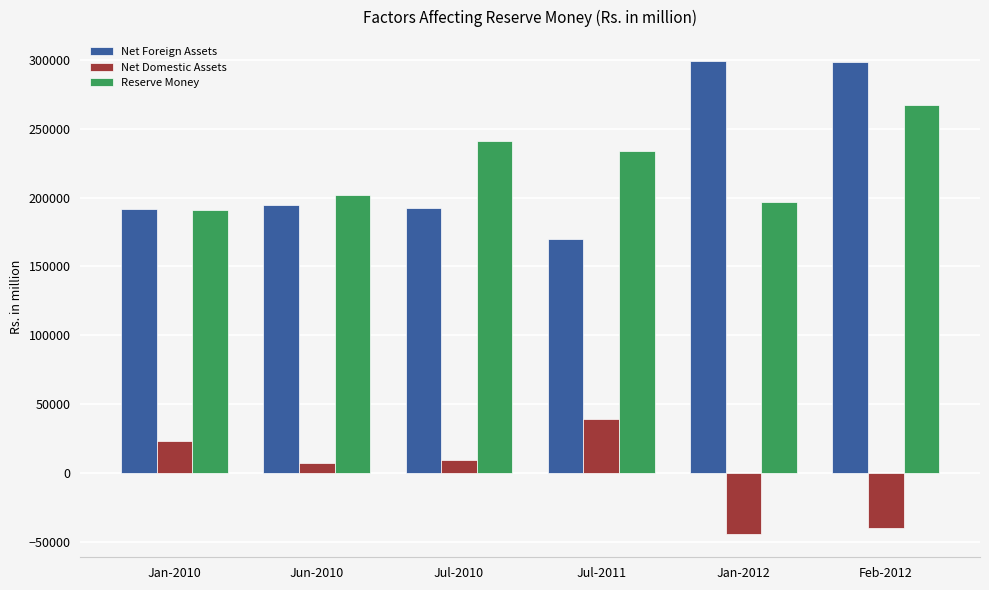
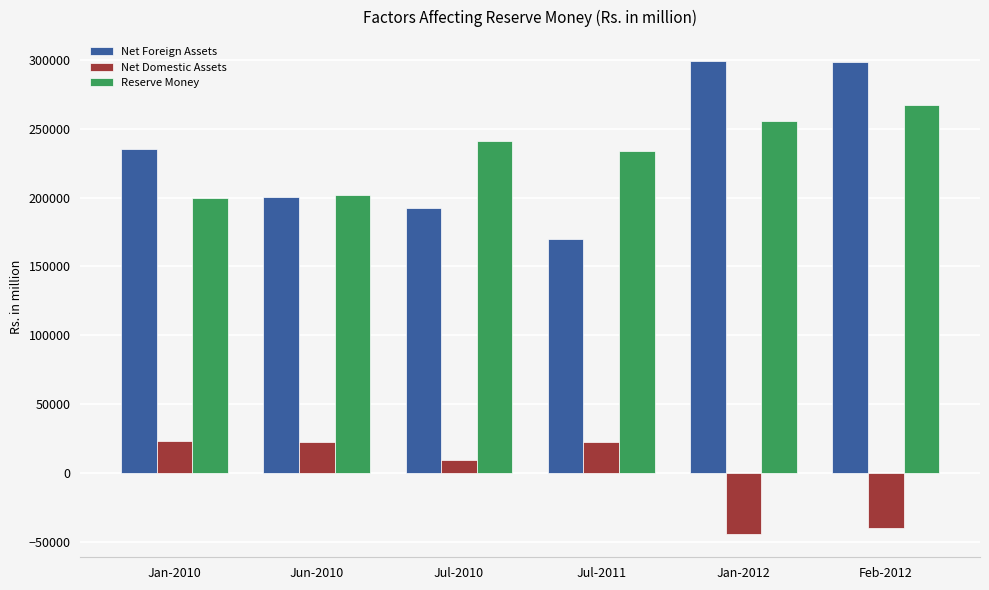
  {
    "Net Foreign Assets": {
-     "Jan-2010": 192000,
-     "Jun-2010": 195000,
+     "Jan-2010": 235000,
+     "Jun-2010": 201000,
      "Jul-2010": 192000,
      "Jul-2011": 170000,
      "Jan-2012": 299000,
      "Feb-2012": 299000
    },
    "Net Domestic Assets": {
      "Jan-2010": 23000,
-     "Jun-2010": 7000,
+     "Jun-2010": 23000,
      "Jul-2010": 9000,
-     "Jul-2011": 39000,
+     "Jul-2011": 23000,
      "Jan-2012": -44000,
      "Feb-2012": -40000
    },
    "Reserve Money": {
-     "Jan-2010": 191000,
+     "Jan-2010": 200000,
      "Jun-2010": 202000,
      "Jul-2010": 241000,
      "Jul-2011": 234000,
-     "Jan-2012": 197000,
+     "Jan-2012": 255000,
      "Feb-2012": 267000
    }
  }
